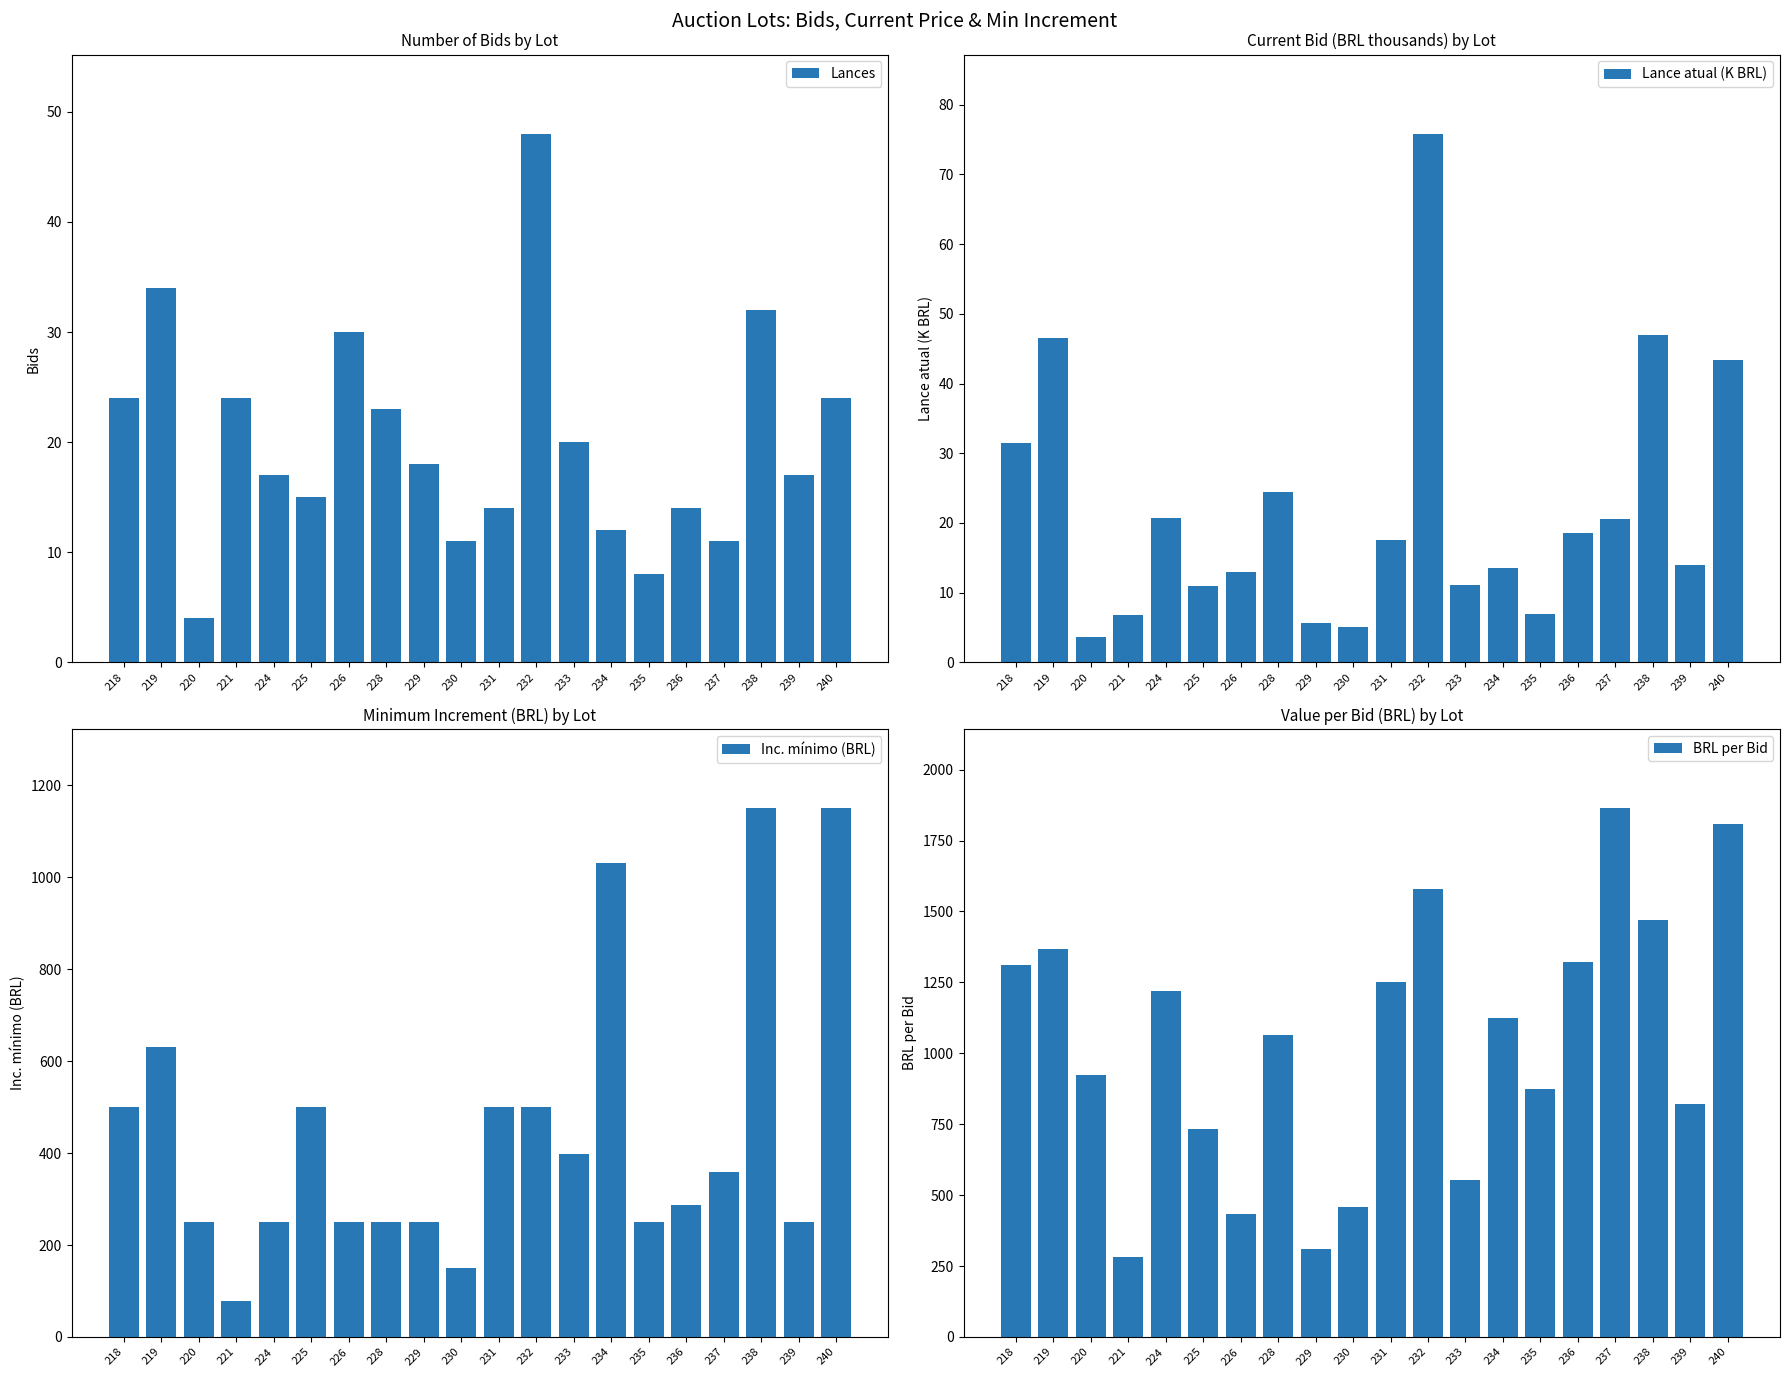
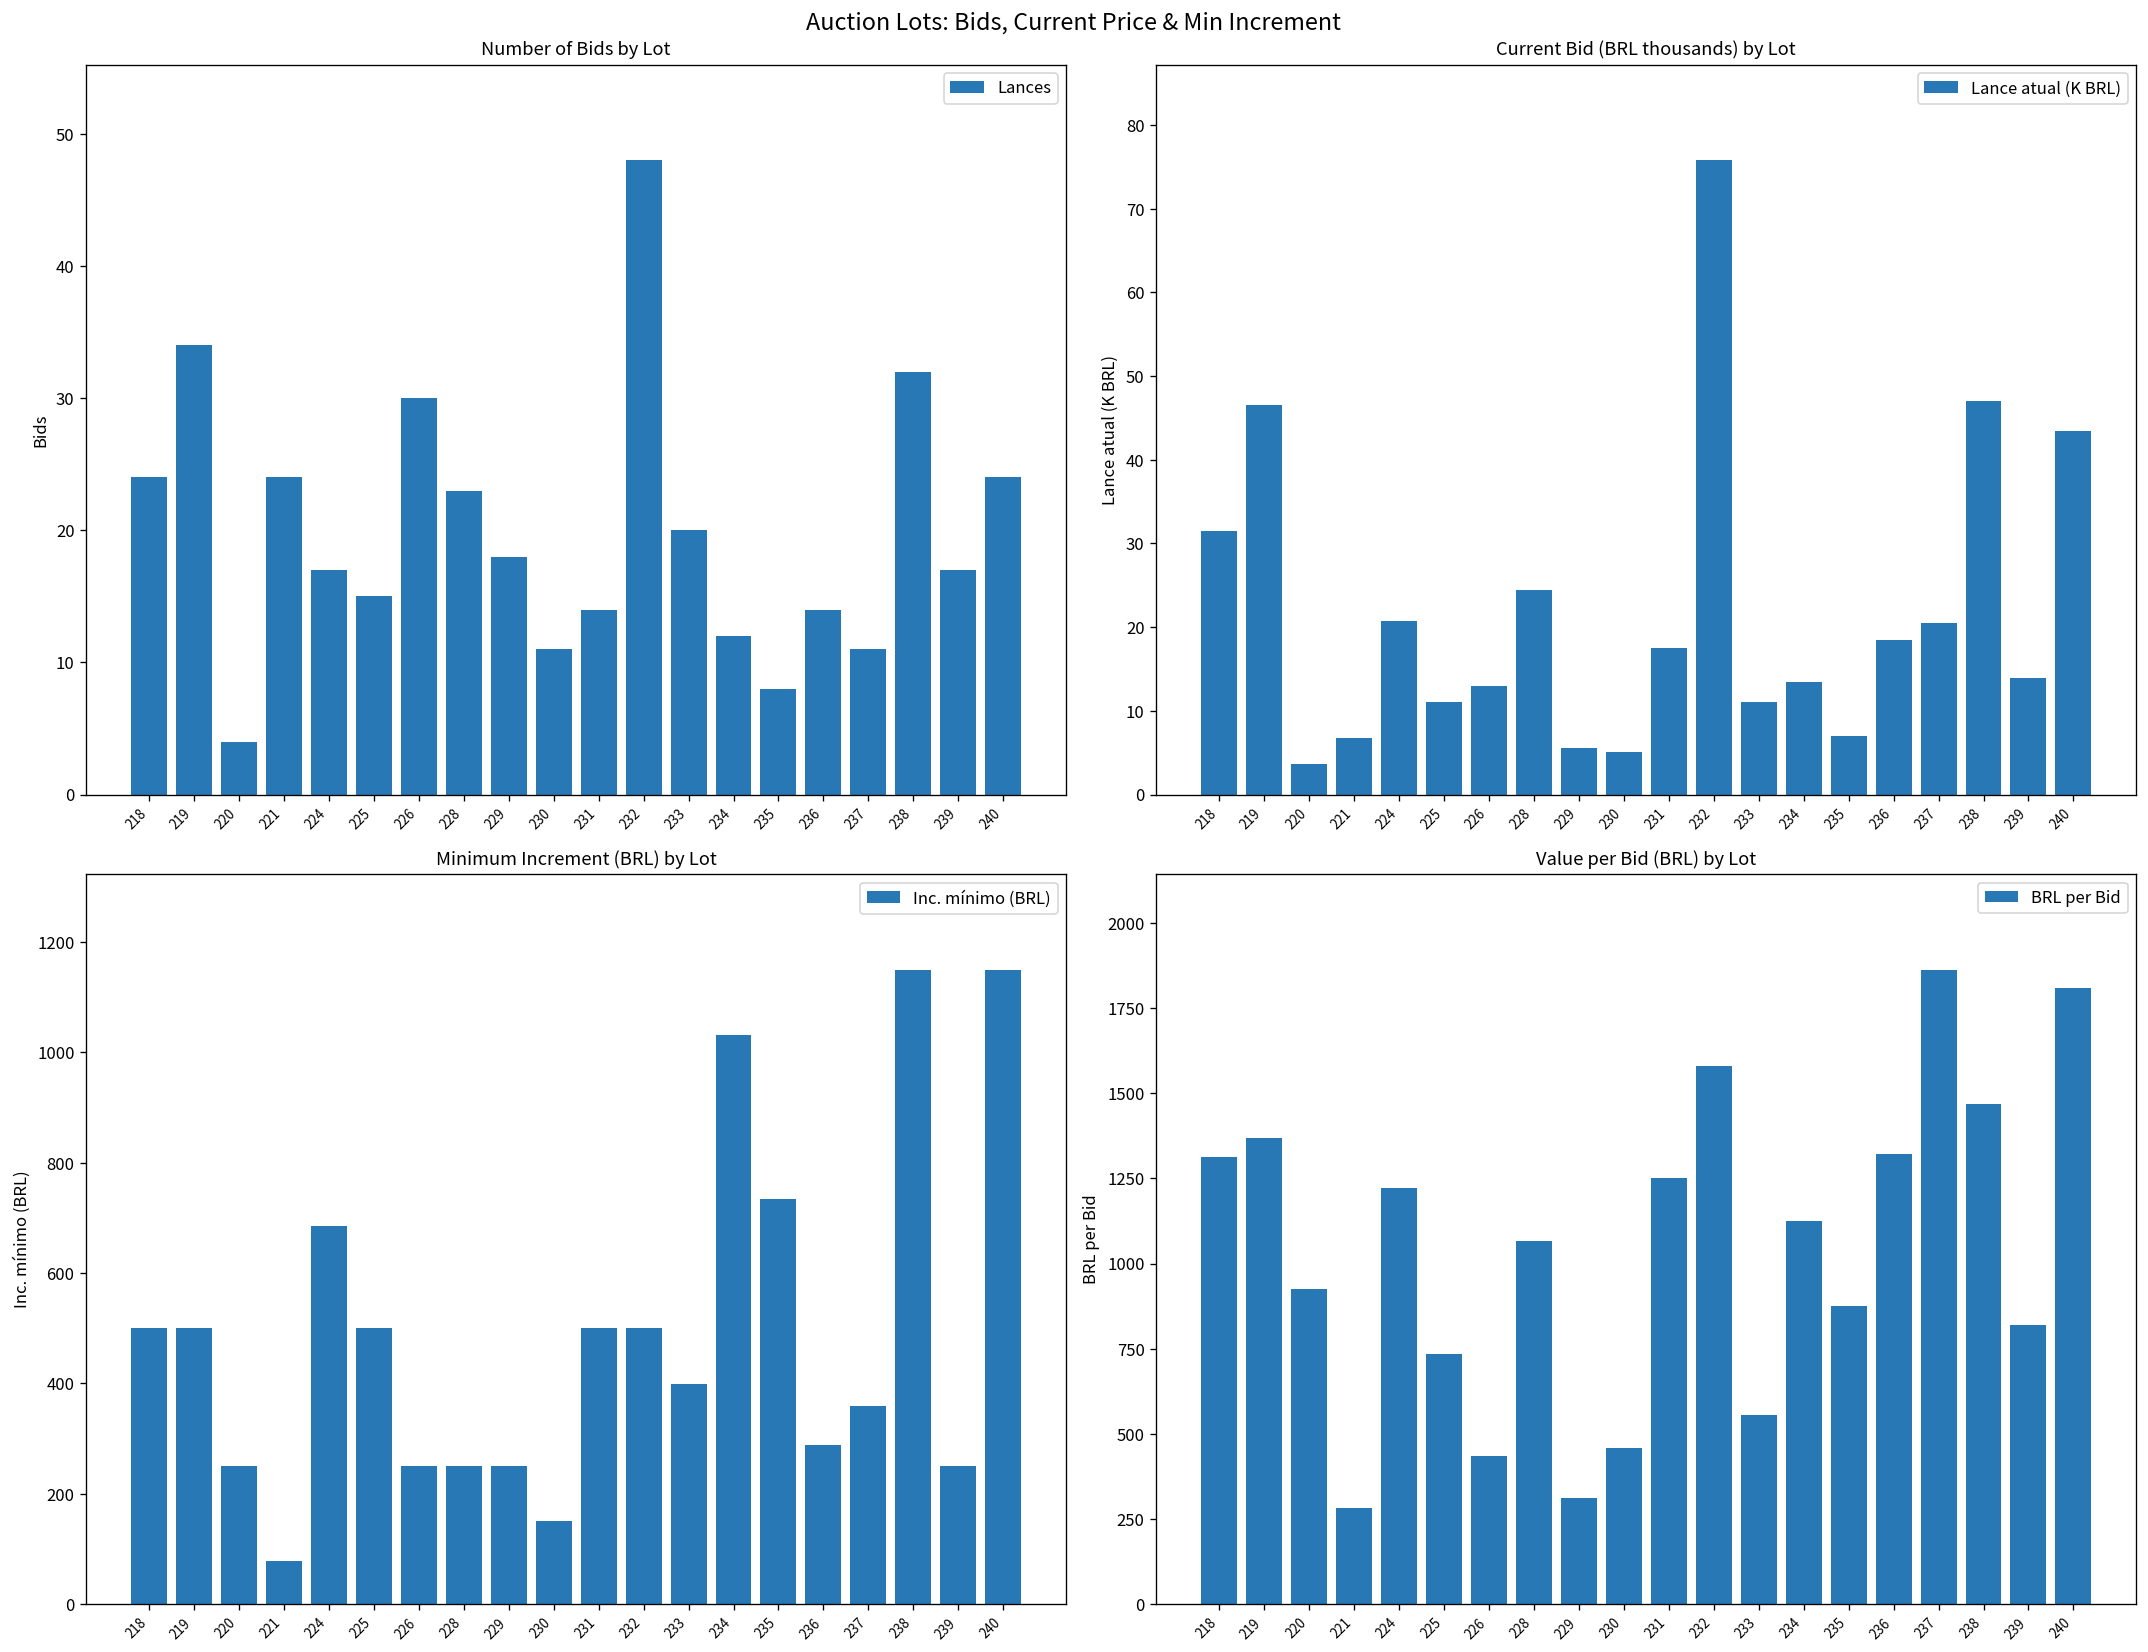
  {
    "Number of Bids by Lot": {
      "218": 24.0,
      "219": 34.0,
      "220": 4.0,
      "221": 24.0,
      "224": 17.0,
      "225": 15.0,
      "226": 30.0,
      "228": 23.0,
      "229": 18.0,
      "230": 11.0,
      "231": 14.0,
      "232": 48.0,
      "233": 20.0,
      "234": 12.0,
      "235": 8.0,
      "236": 14.0,
      "237": 11.0,
      "238": 32.0,
      "239": 17.0,
      "240": 24.0
    },
    "Current Bid (BRL thousands) by Lot": {
      "218": 32,
      "219": 47,
      "220": 4,
      "221": 7,
      "224": 21,
      "225": 11,
      "226": 13,
      "228": 25,
      "229": 6,
      "230": 5,
      "231": 18,
      "232": 76,
      "233": 11,
      "234": 14,
      "235": 7,
      "236": 19,
      "237": 21,
      "238": 47,
      "239": 14,
      "240": 43
    },
    "Minimum Increment (BRL) by Lot": {
      "218": 500,
-     "219": 630,
+     "219": 500,
      "220": 250,
      "221": 80,
-     "224": 250,
+     "224": 690,
      "225": 500,
      "226": 250,
      "228": 250,
      "229": 250,
      "230": 150,
      "231": 500,
      "232": 500,
      "233": 400,
      "234": 1030,
-     "235": 250,
+     "235": 740,
      "236": 290,
      "237": 360,
      "238": 1150,
      "239": 250,
      "240": 1150
    },
    "Value per Bid (BRL) by Lot": {
      "218": 1310,
      "219": 1370,
      "220": 930,
      "221": 280,
      "224": 1220,
      "225": 730,
      "226": 430,
      "228": 1070,
      "229": 310,
      "230": 460,
      "231": 1250,
      "232": 1580,
      "233": 560,
      "234": 1130,
      "235": 880,
      "236": 1320,
      "237": 1860,
      "238": 1470,
      "239": 820,
      "240": 1810
    }
  }
